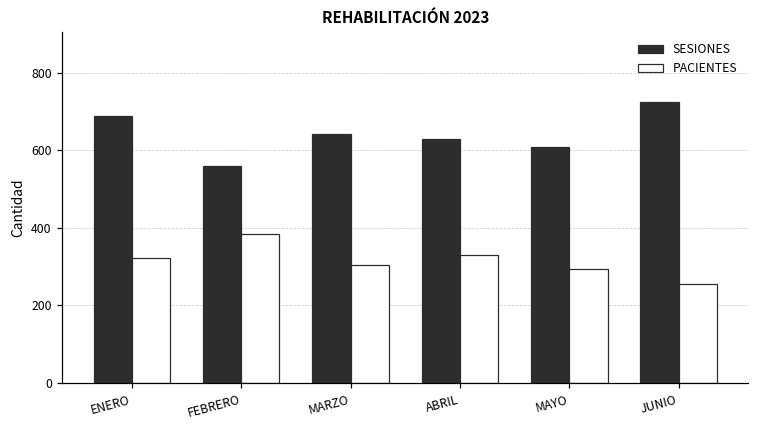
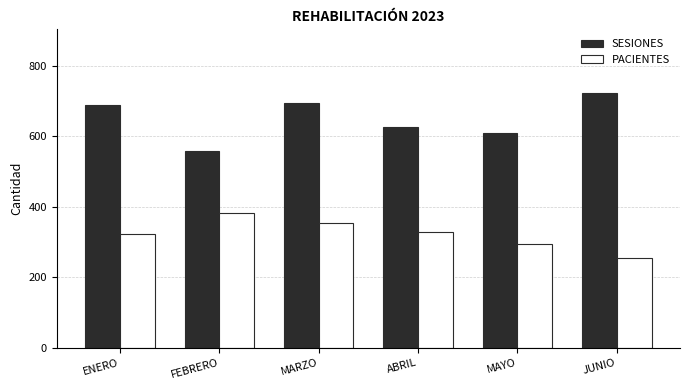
  {
    "SESIONES": {
      "ENERO": 690,
      "FEBRERO": 560,
-     "MARZO": 640,
+     "MARZO": 700,
      "ABRIL": 630,
      "MAYO": 610,
      "JUNIO": 720
    },
    "PACIENTES": {
      "ENERO": 320,
      "FEBRERO": 380,
-     "MARZO": 310,
+     "MARZO": 360,
      "ABRIL": 330,
      "MAYO": 290,
      "JUNIO": 260
    }
  }
